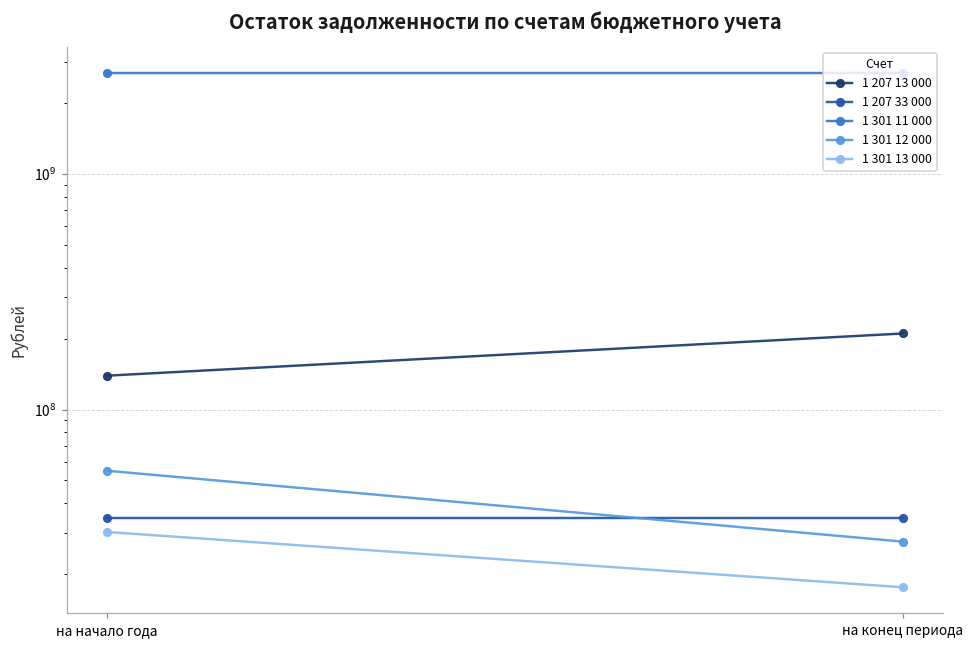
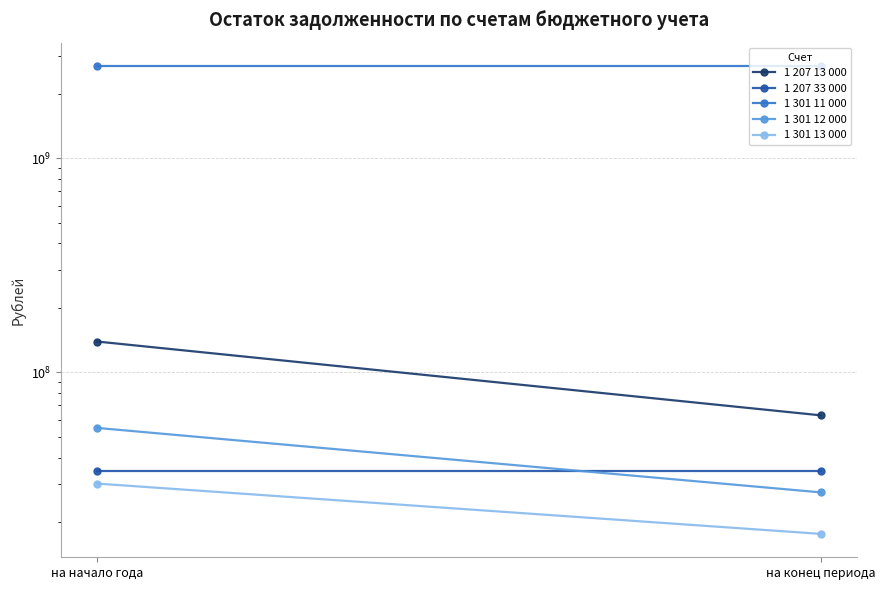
  {
    "1 207 13 000": {
      "на начало года": 140000000,
-     "на конец периода": 210000000
+     "на конец периода": 63000000
    },
    "1 301 13 000": {
      "на начало года": 30000000,
      "на конец периода": 18000000
    }
  }
